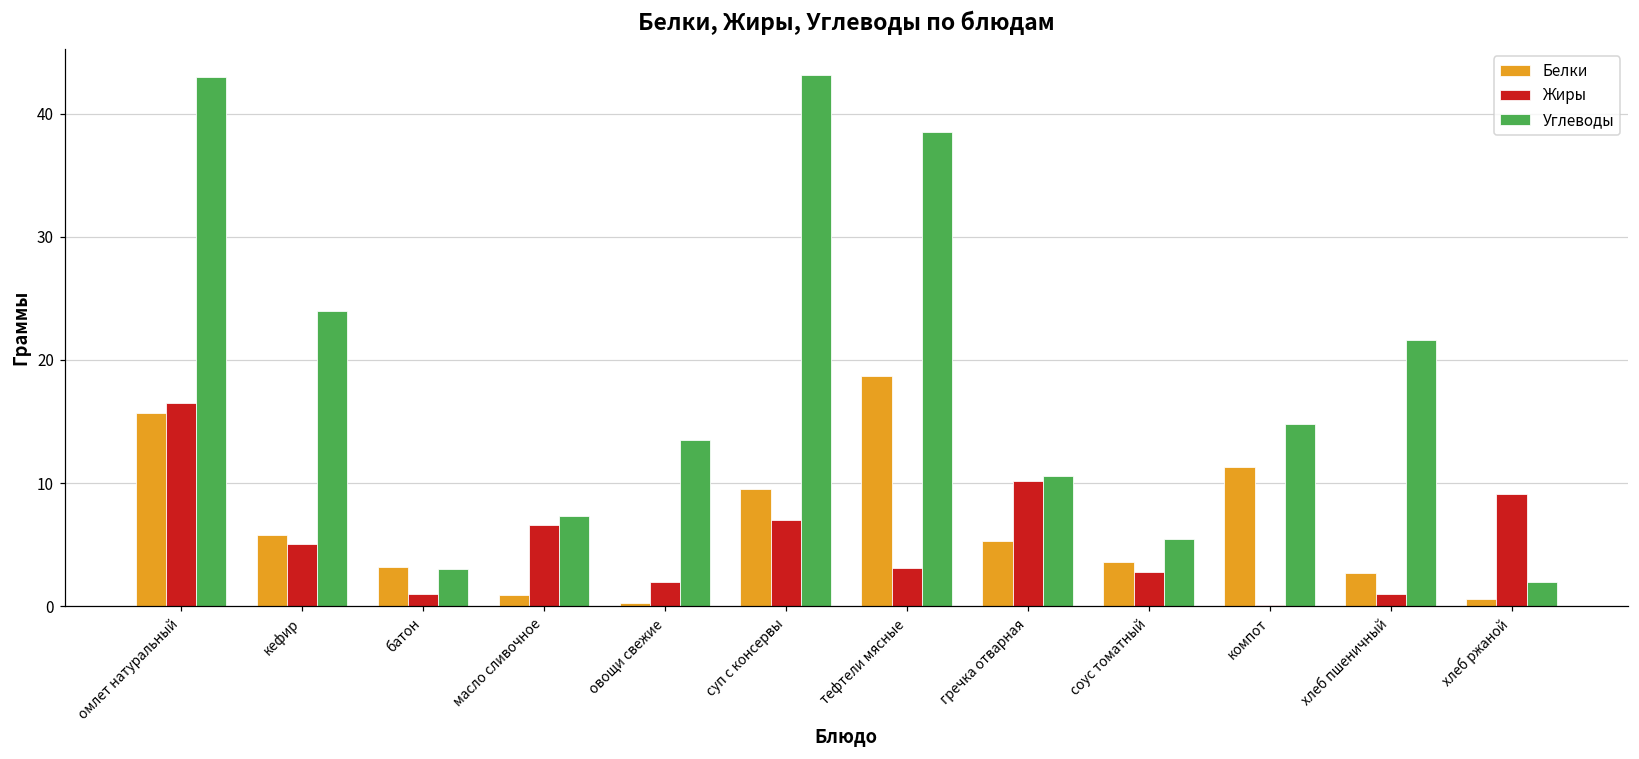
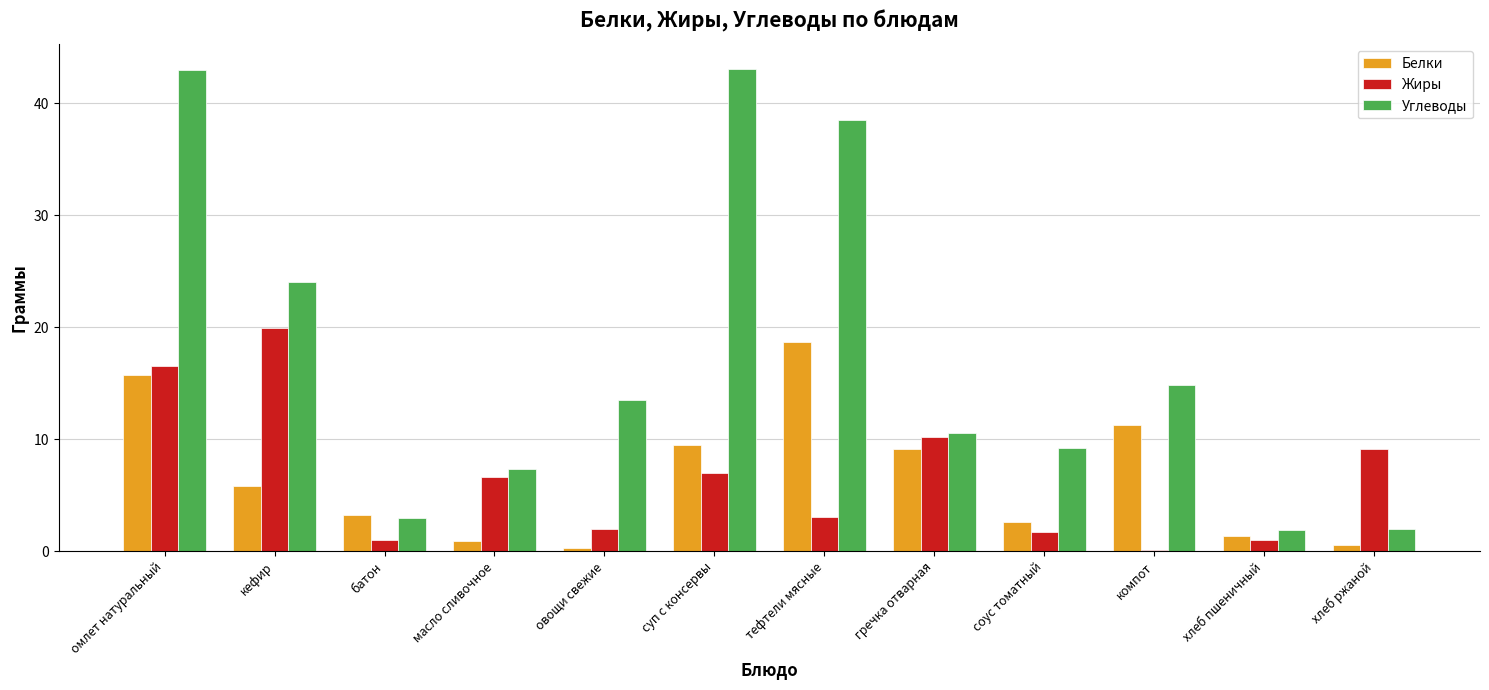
  {
    "Белки": {
      "омлет натуральный": 15.7,
      "кефир": 5.8,
      "батон": 3.2,
      "масло сливочное": 0.9,
      "овощи свежие": 0.3,
      "суп с консервы": 9.5,
      "тефтели мясные": 18.7,
-     "гречка отварная": 5.3,
-     "соус томатный": 3.6,
+     "гречка отварная": 9.1,
+     "соус томатный": 2.6,
      "компот": 11.3,
-     "хлеб пшеничный": 2.7,
+     "хлеб пшеничный": 1.4,
      "хлеб ржаной": 0.6
    },
    "Жиры": {
      "омлет натуральный": 16.5,
-     "кефир": 5.1,
+     "кефир": 19.9,
      "батон": 1.0,
      "масло сливочное": 6.6,
      "овощи свежие": 2.0,
      "суп с консервы": 7.0,
      "тефтели мясные": 3.1,
      "гречка отварная": 10.2,
-     "соус томатный": 2.8,
+     "соус томатный": 1.7,
      "хлеб пшеничный": 1.0,
      "хлеб ржаной": 9.1
    },
    "Углеводы": {
      "омлет натуральный": 43.0,
      "кефир": 24.0,
      "батон": 3.0,
      "масло сливочное": 7.3,
      "овощи свежие": 13.5,
      "суп с консервы": 43.1,
      "тефтели мясные": 38.5,
      "гречка отварная": 10.6,
-     "соус томатный": 5.5,
+     "соус томатный": 9.2,
      "компот": 14.8,
-     "хлеб пшеничный": 21.6,
+     "хлеб пшеничный": 1.9,
      "хлеб ржаной": 2.0
    }
  }
